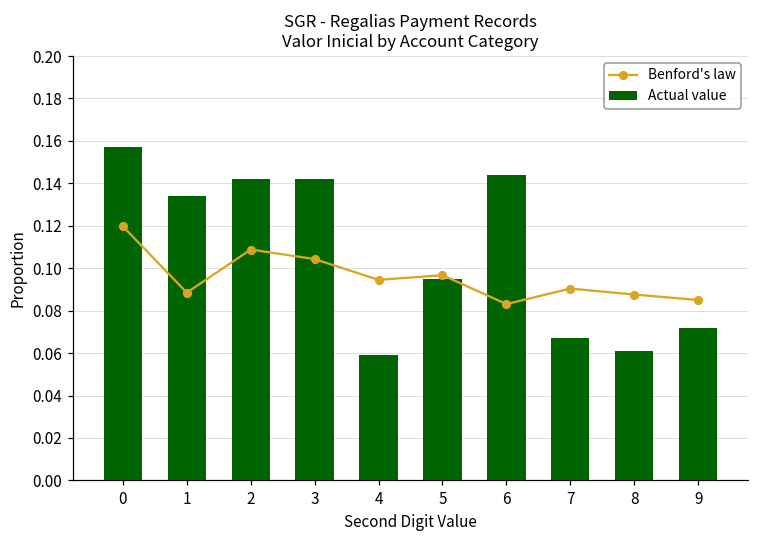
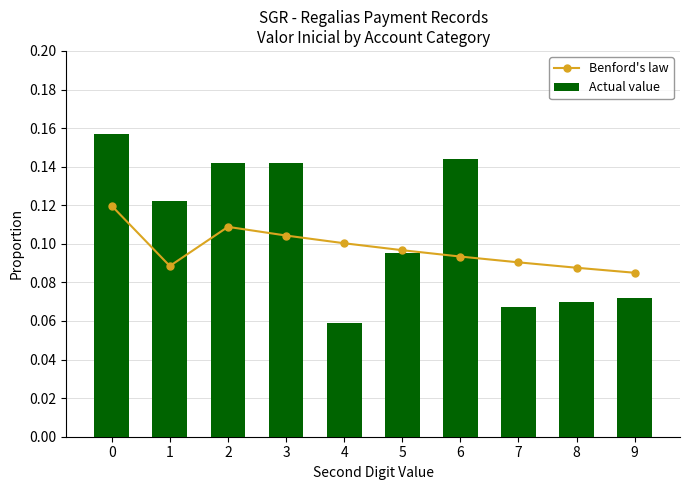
  {
    "Benford's law": {
      "0": 0.120,
      "1": 0.089,
      "2": 0.109,
      "3": 0.104,
-     "4": 0.095,
+     "4": 0.100,
      "5": 0.097,
-     "6": 0.083,
+     "6": 0.093,
      "7": 0.090,
      "8": 0.088,
      "9": 0.085
    },
    "Actual value": {
      "0": 0.157,
-     "1": 0.134,
+     "1": 0.122,
      "2": 0.142,
      "3": 0.142,
      "4": 0.059,
      "5": 0.095,
      "6": 0.144,
      "7": 0.067,
-     "8": 0.061,
+     "8": 0.070,
      "9": 0.072
    }
  }
